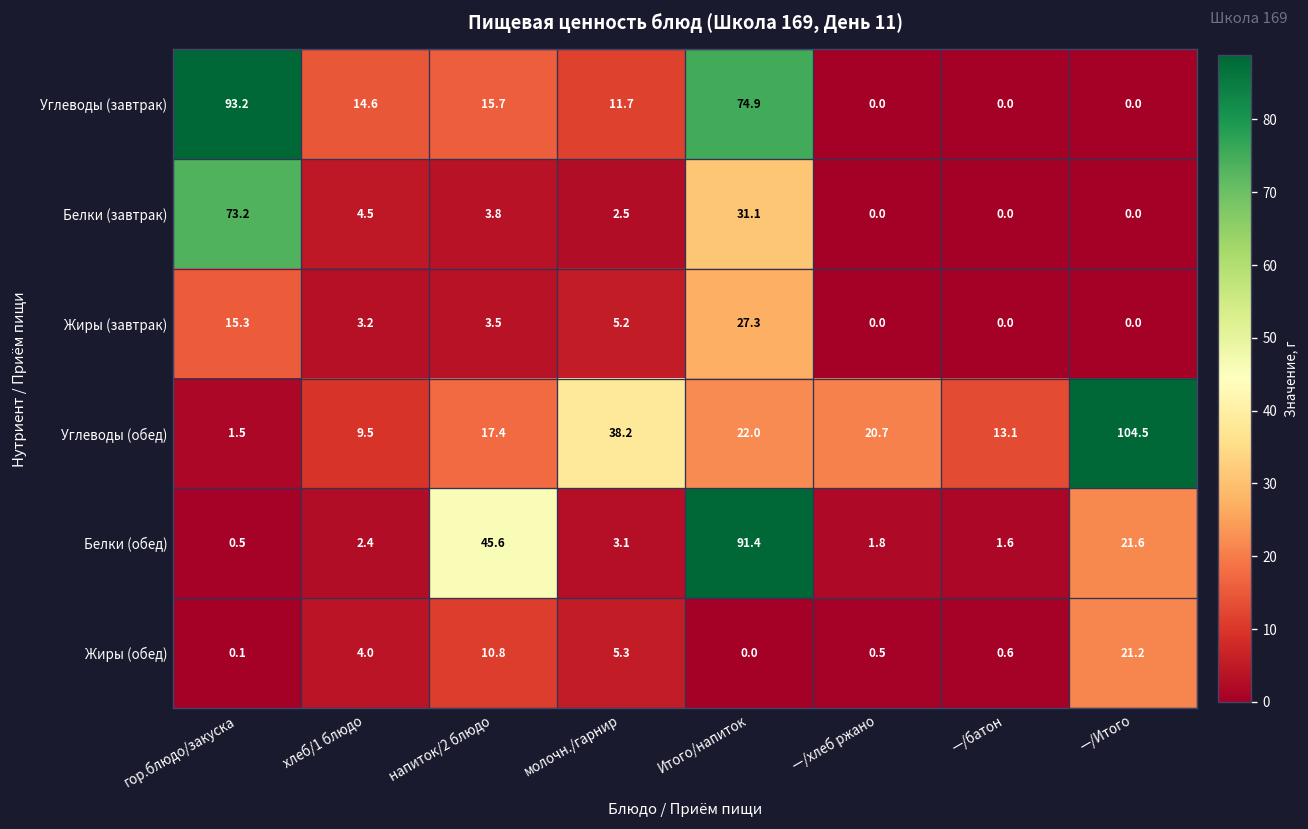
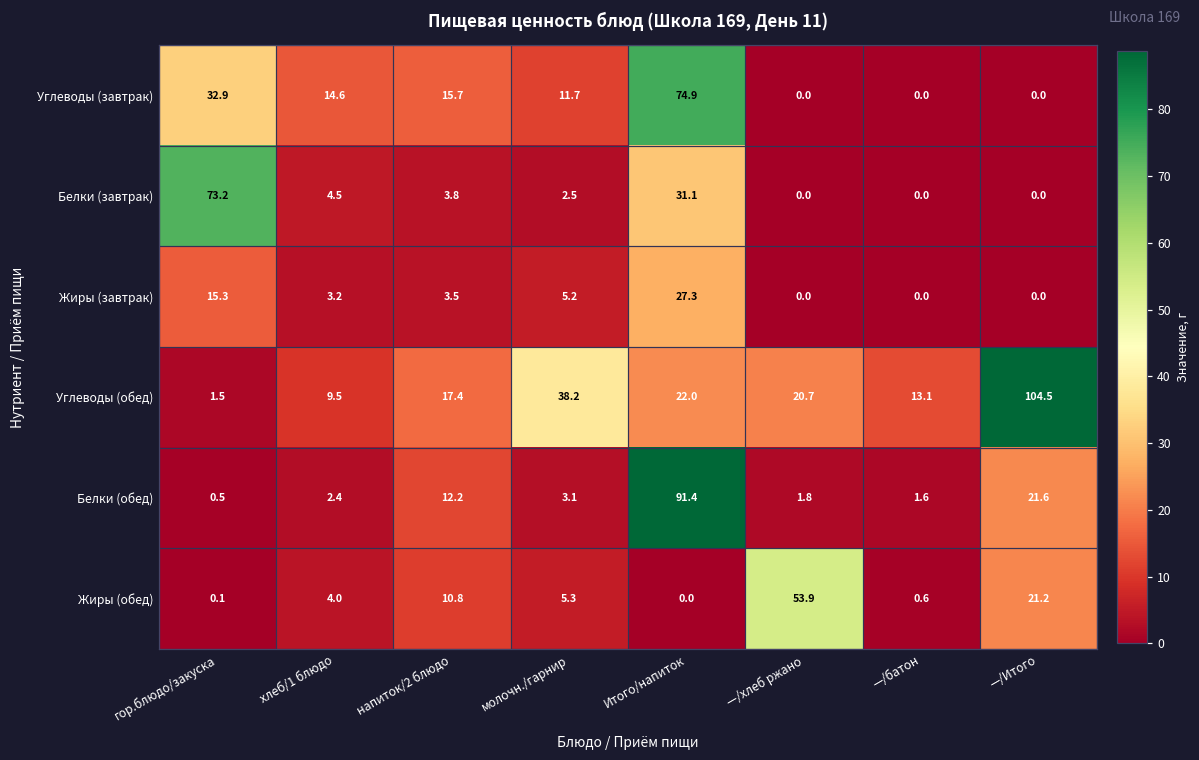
  {
    "Углеводы (завтрак)": {
-     "гор.блюдо/закуска": 93.2,
+     "гор.блюдо/закуска": 32.9,
      "хлеб/1 блюдо": 14.6,
      "напиток/2 блюдо": 15.7,
      "молочн./гарнир": 11.7,
      "Итого/напиток": 74.9,
      "—/хлеб ржано": 0.0,
      "—/батон": 0.0,
      "—/Итого": 0.0
    },
    "Белки (завтрак)": {
      "гор.блюдо/закуска": 73.2,
      "хлеб/1 блюдо": 4.5,
      "напиток/2 блюдо": 3.8,
      "молочн./гарнир": 2.5,
      "Итого/напиток": 31.1,
      "—/хлеб ржано": 0.0,
      "—/батон": 0.0,
      "—/Итого": 0.0
    },
    "Жиры (завтрак)": {
      "гор.блюдо/закуска": 15.3,
      "хлеб/1 блюдо": 3.2,
      "напиток/2 блюдо": 3.5,
      "молочн./гарнир": 5.2,
      "Итого/напиток": 27.3,
      "—/хлеб ржано": 0.0,
      "—/батон": 0.0,
      "—/Итого": 0.0
    },
    "Углеводы (обед)": {
      "гор.блюдо/закуска": 1.5,
      "хлеб/1 блюдо": 9.5,
      "напиток/2 блюдо": 17.4,
      "молочн./гарнир": 38.2,
      "Итого/напиток": 22.0,
      "—/хлеб ржано": 20.7,
      "—/батон": 13.1,
      "—/Итого": 104.5
    },
    "Белки (обед)": {
      "гор.блюдо/закуска": 0.5,
      "хлеб/1 блюдо": 2.4,
-     "напиток/2 блюдо": 45.6,
+     "напиток/2 блюдо": 12.2,
      "молочн./гарнир": 3.1,
      "Итого/напиток": 91.4,
      "—/хлеб ржано": 1.8,
      "—/батон": 1.6,
      "—/Итого": 21.6
    },
    "Жиры (обед)": {
      "гор.блюдо/закуска": 0.1,
      "хлеб/1 блюдо": 4.0,
      "напиток/2 блюдо": 10.8,
      "молочн./гарнир": 5.3,
      "Итого/напиток": 0.0,
-     "—/хлеб ржано": 0.5,
+     "—/хлеб ржано": 53.9,
      "—/батон": 0.6,
      "—/Итого": 21.2
    }
  }
